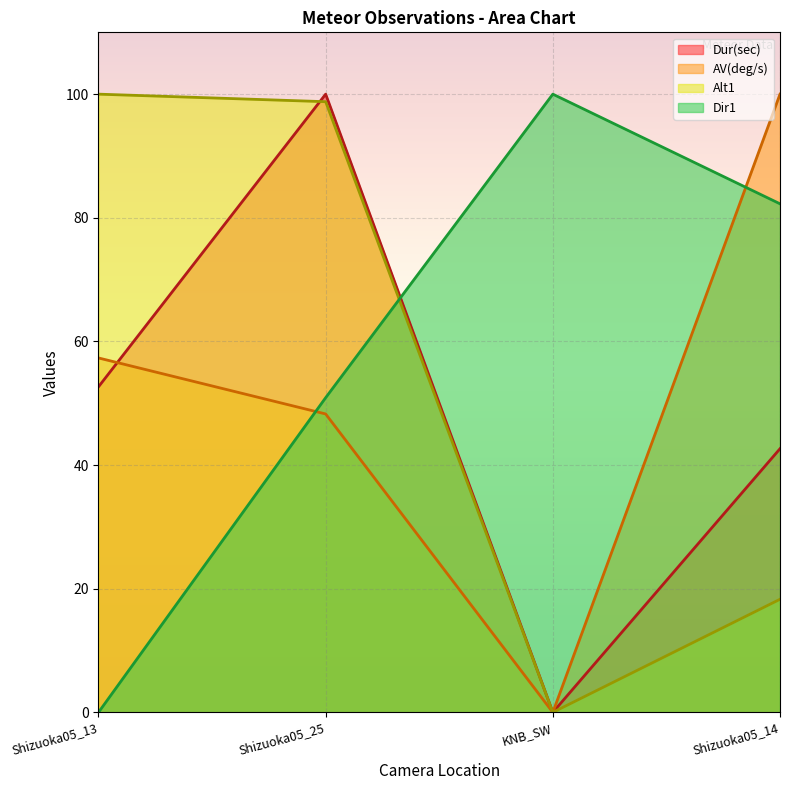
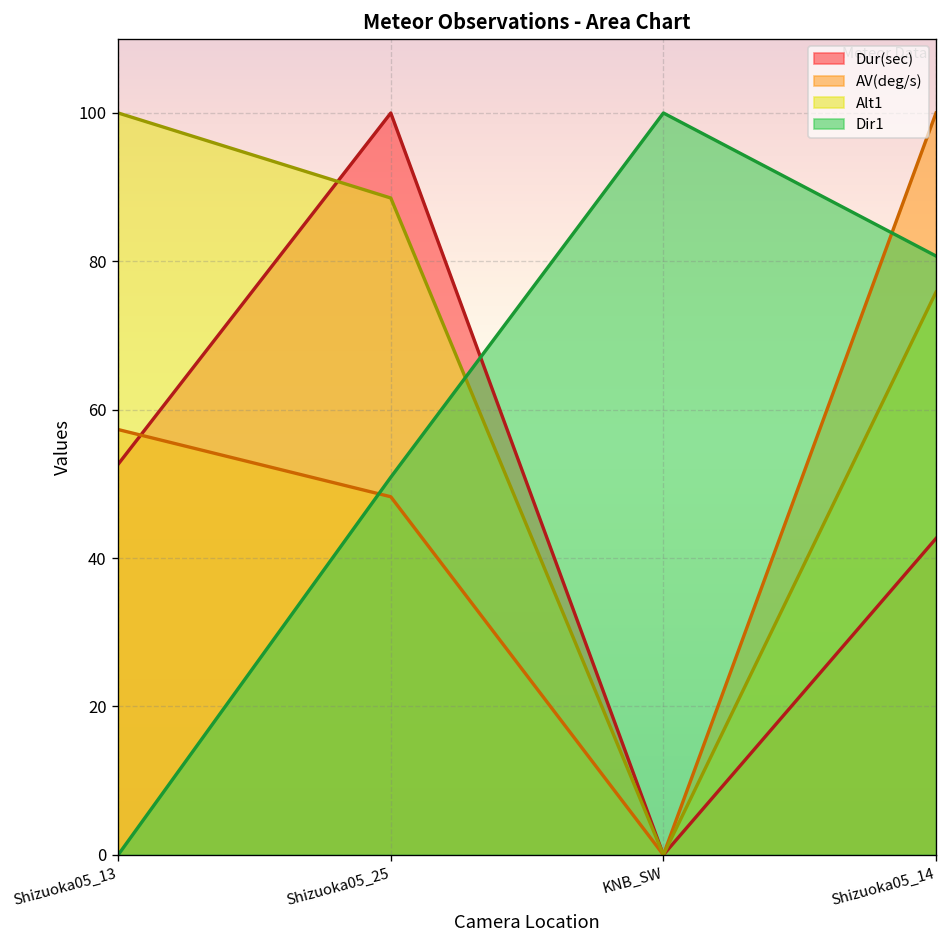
  {
    "Dur(sec)": {
      "Shizuoka05_13": 53,
      "Shizuoka05_25": 100,
      "Shizuoka05_14": 43
    },
    "AV(deg/s)": {
      "Shizuoka05_13": 57,
      "Shizuoka05_25": 48,
      "Shizuoka05_14": 100
    },
    "Alt1": {
      "Shizuoka05_13": 100,
-     "Shizuoka05_25": 99,
-     "Shizuoka05_14": 18
+     "Shizuoka05_25": 89,
+     "Shizuoka05_14": 76
    },
    "Dir1": {
      "Shizuoka05_13": 0,
      "Shizuoka05_25": 51,
      "KNB_SW": 100,
-     "Shizuoka05_14": 82
+     "Shizuoka05_14": 81
    }
  }
